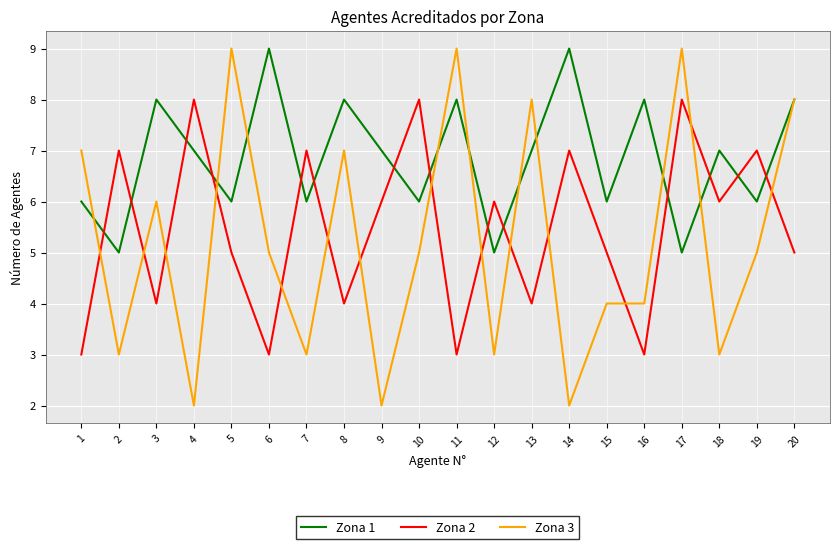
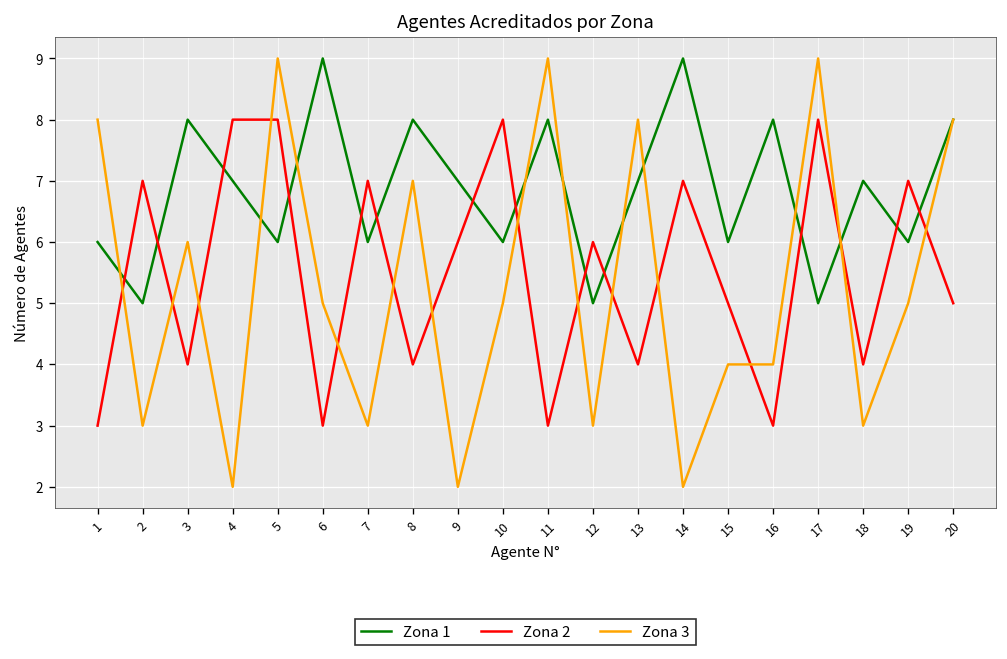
  {
    "Zona 1": {
      "1": 6,
      "2": 5,
      "3": 8,
      "4": 7,
      "5": 6,
      "6": 9,
      "7": 6,
      "8": 8,
      "9": 7,
      "10": 6,
      "11": 8,
      "12": 5,
      "13": 7,
      "14": 9,
      "15": 6,
      "16": 8,
      "17": 5,
      "18": 7,
      "19": 6
    },
    "Zona 2": {
      "1": 3,
      "2": 7,
      "3": 4,
      "4": 8,
-     "5": 5,
+     "5": 8,
      "6": 3,
      "7": 7,
      "8": 4,
      "9": 6,
      "10": 8,
      "11": 3,
      "12": 6,
      "13": 4,
      "14": 7,
      "15": 5,
      "16": 3,
      "17": 8,
-     "18": 6,
+     "18": 4,
      "19": 7,
      "20": 5
    },
    "Zona 3": {
-     "1": 7,
+     "1": 8,
      "2": 3,
      "3": 6,
      "4": 2,
      "5": 9,
      "6": 5,
      "7": 3,
      "8": 7,
      "9": 2,
      "10": 5,
      "11": 9,
      "12": 3,
      "13": 8,
      "14": 2,
      "15": 4,
      "16": 4,
      "17": 9,
      "18": 3,
      "19": 5
    }
  }
